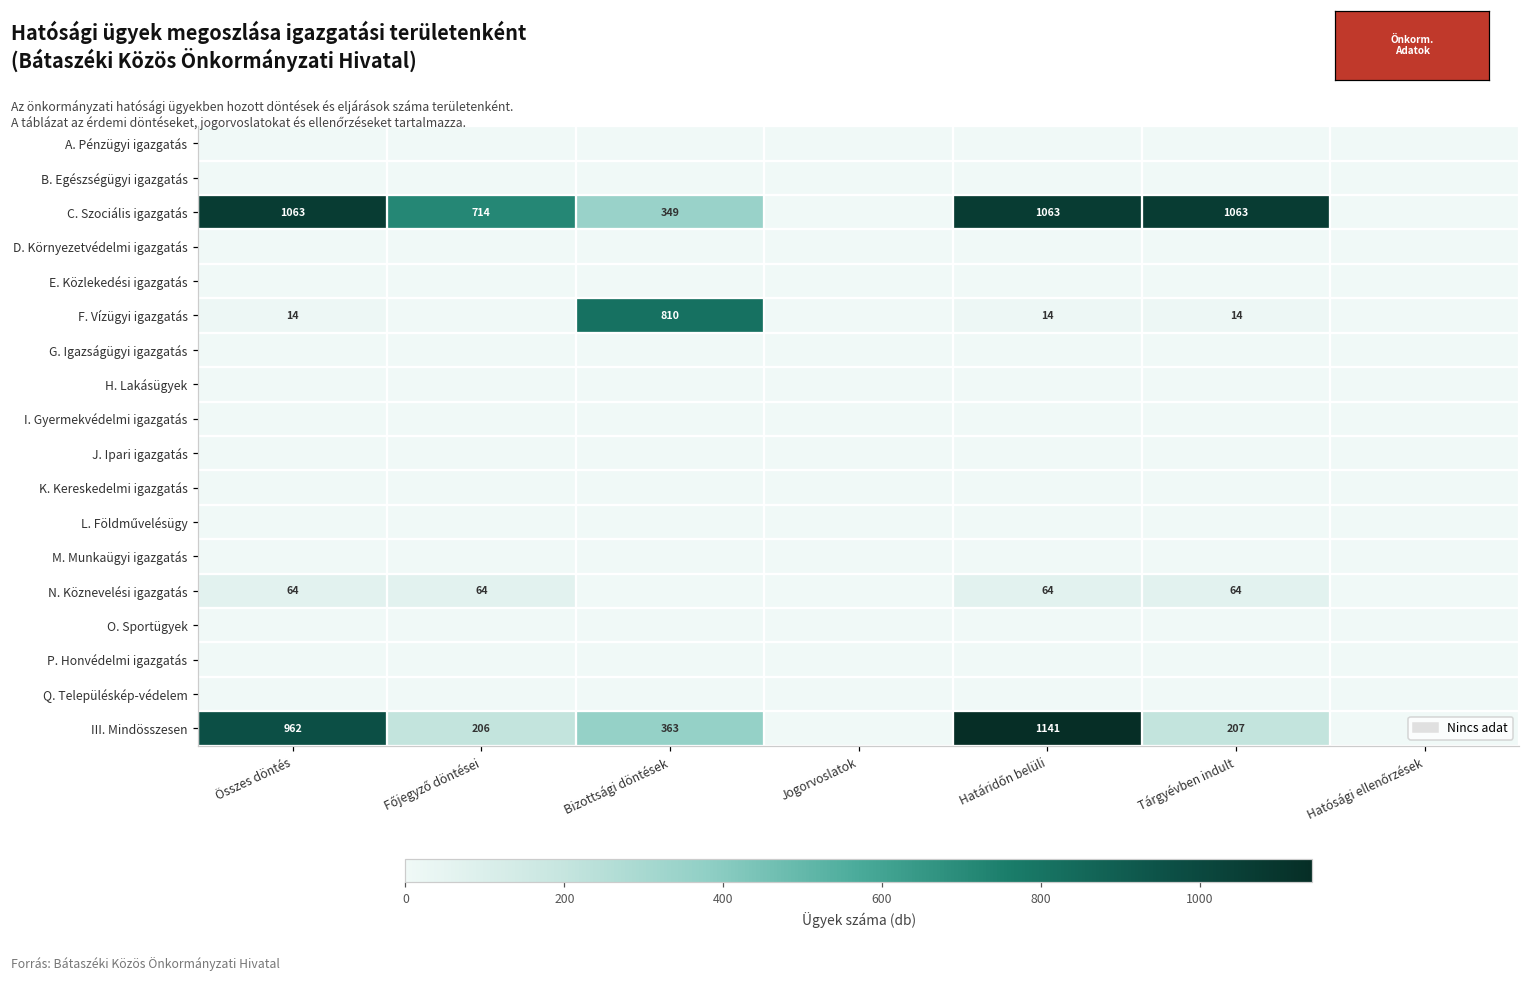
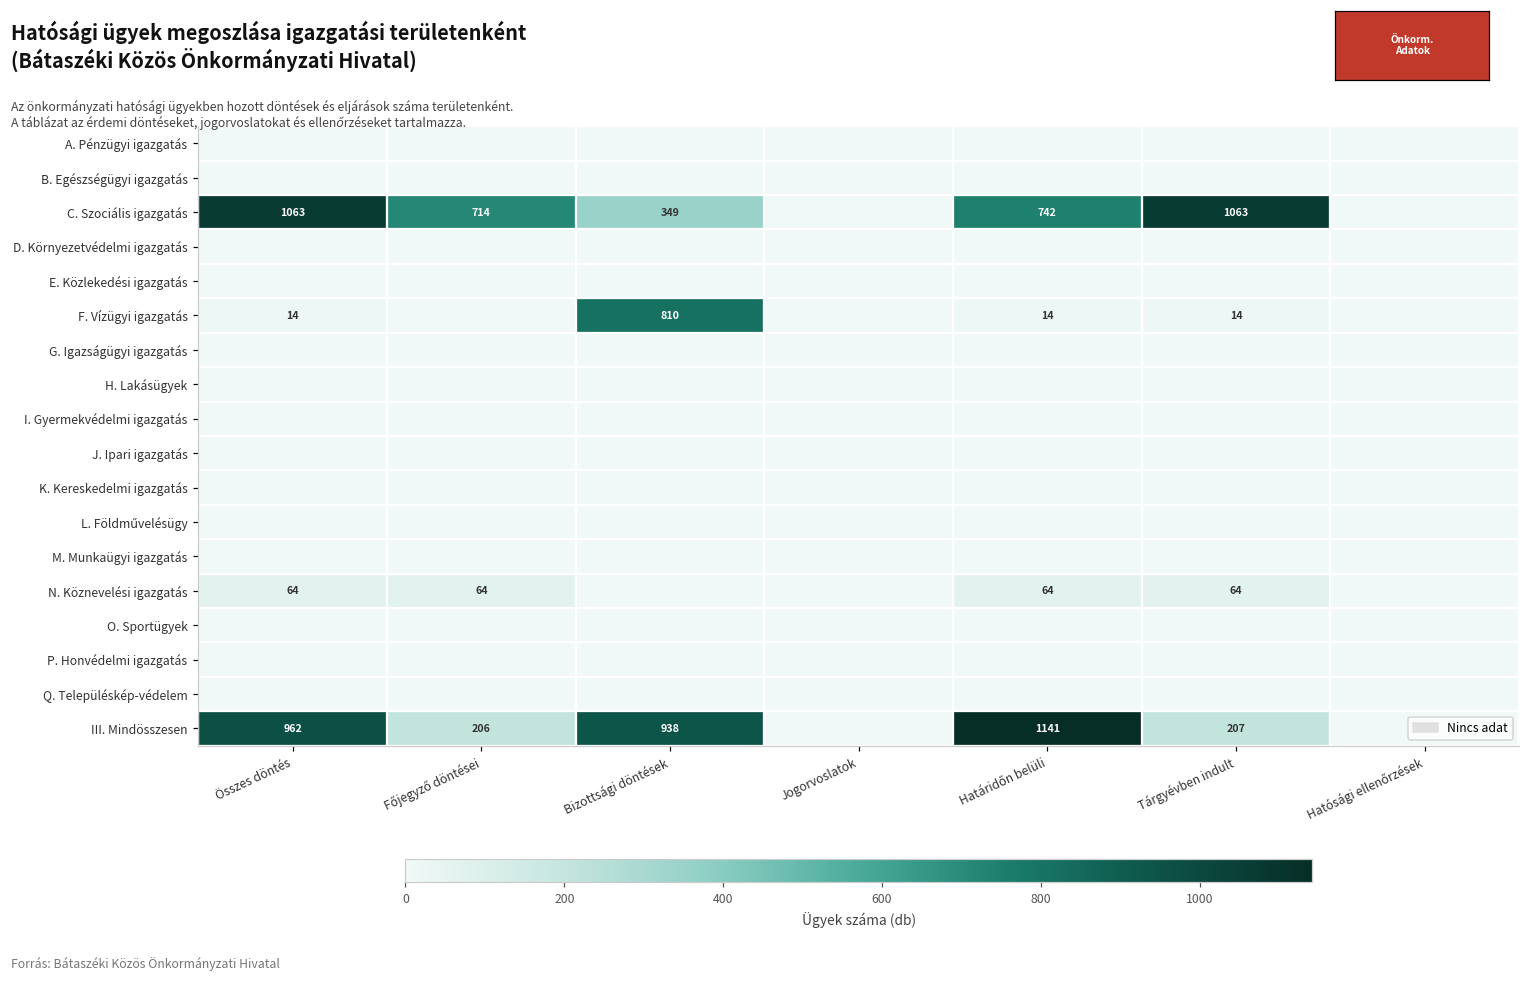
  {
    "C. Szociális igazgatás": {
      "Összes döntés": 1063,
      "Főjegyző döntései": 714,
      "Bizottsági döntések": 349,
-     "Határidőn belüli": 1063,
+     "Határidőn belüli": 742,
      "Tárgyévben indult": 1063
    },
    "F. Vízügyi igazgatás": {
      "Összes döntés": 14,
      "Bizottsági döntések": 810,
      "Határidőn belüli": 14,
      "Tárgyévben indult": 14
    },
    "N. Köznevelési igazgatás": {
      "Összes döntés": 64,
      "Főjegyző döntései": 64,
      "Határidőn belüli": 64,
      "Tárgyévben indult": 64
    },
    "III. Mindösszesen": {
      "Összes döntés": 962,
      "Főjegyző döntései": 206,
-     "Bizottsági döntések": 363,
+     "Bizottsági döntések": 938,
      "Határidőn belüli": 1141,
      "Tárgyévben indult": 207
    }
  }
